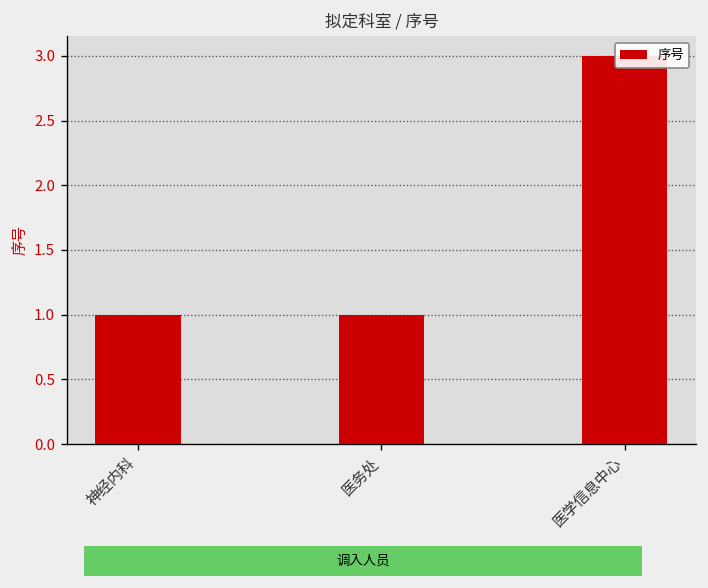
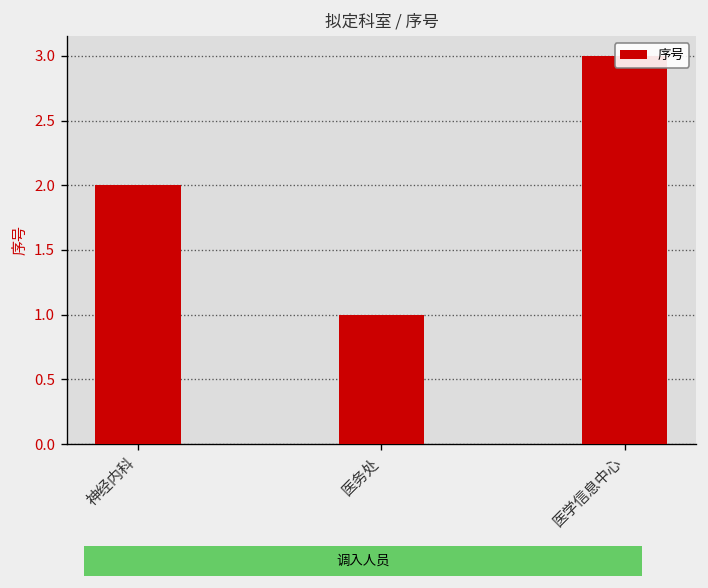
  {
-   "神经内科": 1,
+   "神经内科": 2,
    "医务处": 1
  }
